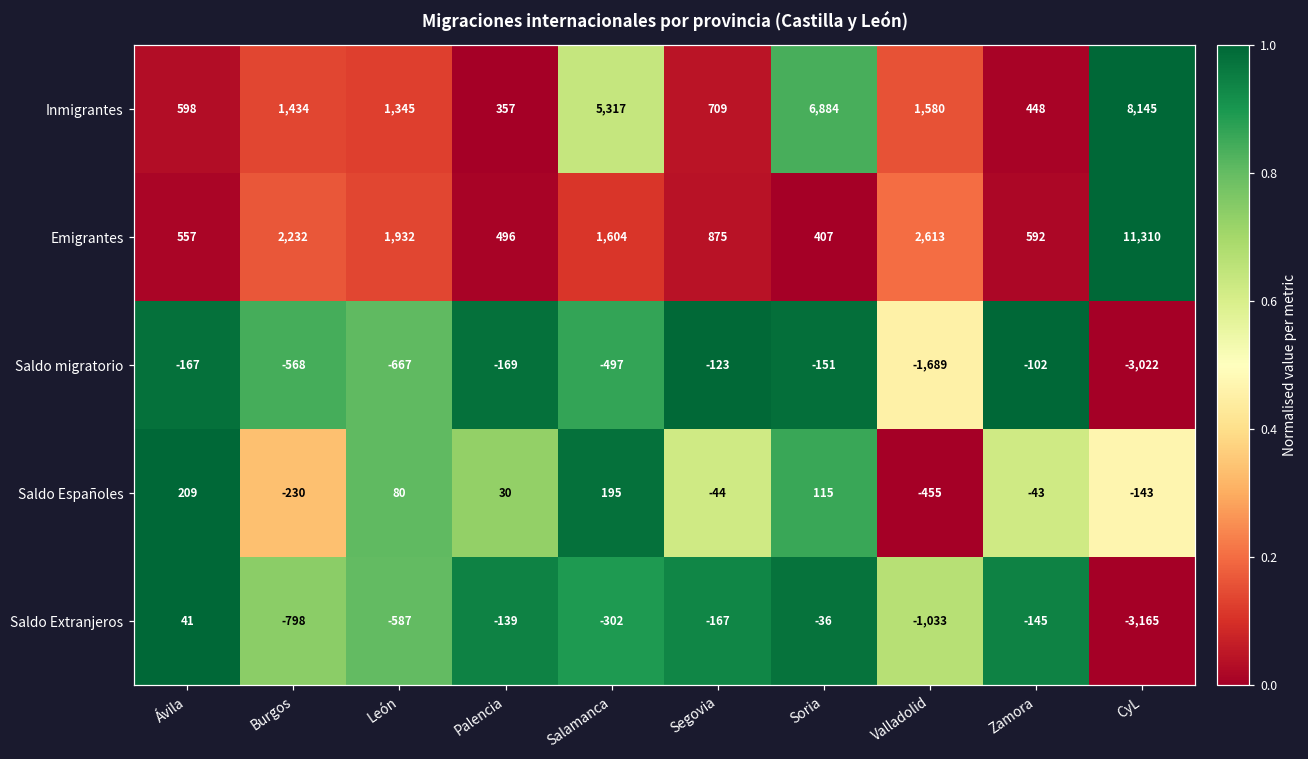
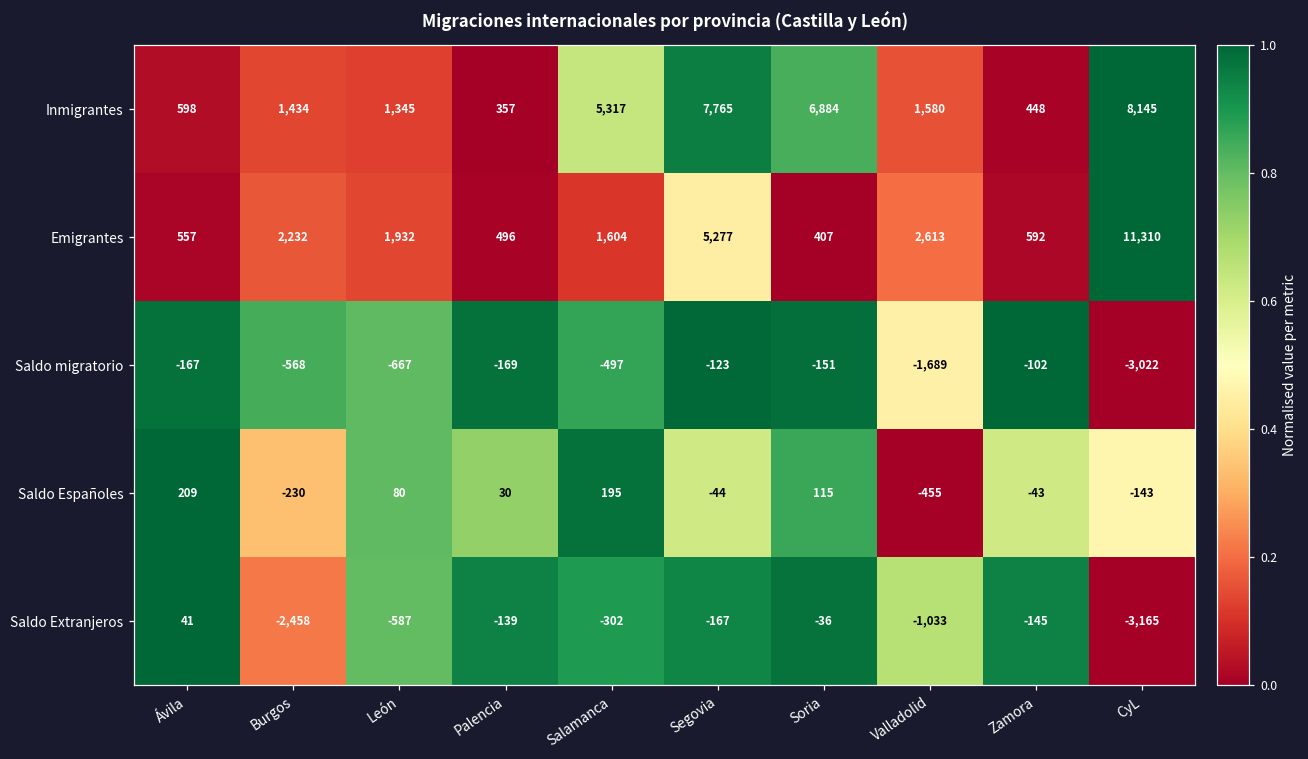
  {
    "Inmigrantes": {
      "Ávila": "598",
      "Burgos": "1,434",
      "León": "1,345",
      "Palencia": "357",
      "Salamanca": "5,317",
-     "Segovia": "709",
+     "Segovia": "7,765",
      "Soria": "6,884",
      "Valladolid": "1,580",
      "Zamora": "448",
      "CyL": "8,145"
    },
    "Emigrantes": {
      "Ávila": "557",
      "Burgos": "2,232",
      "León": "1,932",
      "Palencia": "496",
      "Salamanca": "1,604",
-     "Segovia": "875",
+     "Segovia": "5,277",
      "Soria": "407",
      "Valladolid": "2,613",
      "Zamora": "592",
      "CyL": "11,310"
    },
    "Saldo migratorio": {
      "Ávila": "-167",
      "Burgos": "-568",
      "León": "-667",
      "Palencia": "-169",
      "Salamanca": "-497",
      "Segovia": "-123",
      "Soria": "-151",
      "Valladolid": "-1,689",
      "Zamora": "-102",
      "CyL": "-3,022"
    },
    "Saldo Españoles": {
      "Ávila": "209",
      "Burgos": "-230",
      "León": "80",
      "Palencia": "30",
      "Salamanca": "195",
      "Segovia": "-44",
      "Soria": "115",
      "Valladolid": "-455",
      "Zamora": "-43",
      "CyL": "-143"
    },
    "Saldo Extranjeros": {
      "Ávila": "41",
-     "Burgos": "-798",
+     "Burgos": "-2,458",
      "León": "-587",
      "Palencia": "-139",
      "Salamanca": "-302",
      "Segovia": "-167",
      "Soria": "-36",
      "Valladolid": "-1,033",
      "Zamora": "-145",
      "CyL": "-3,165"
    }
  }
